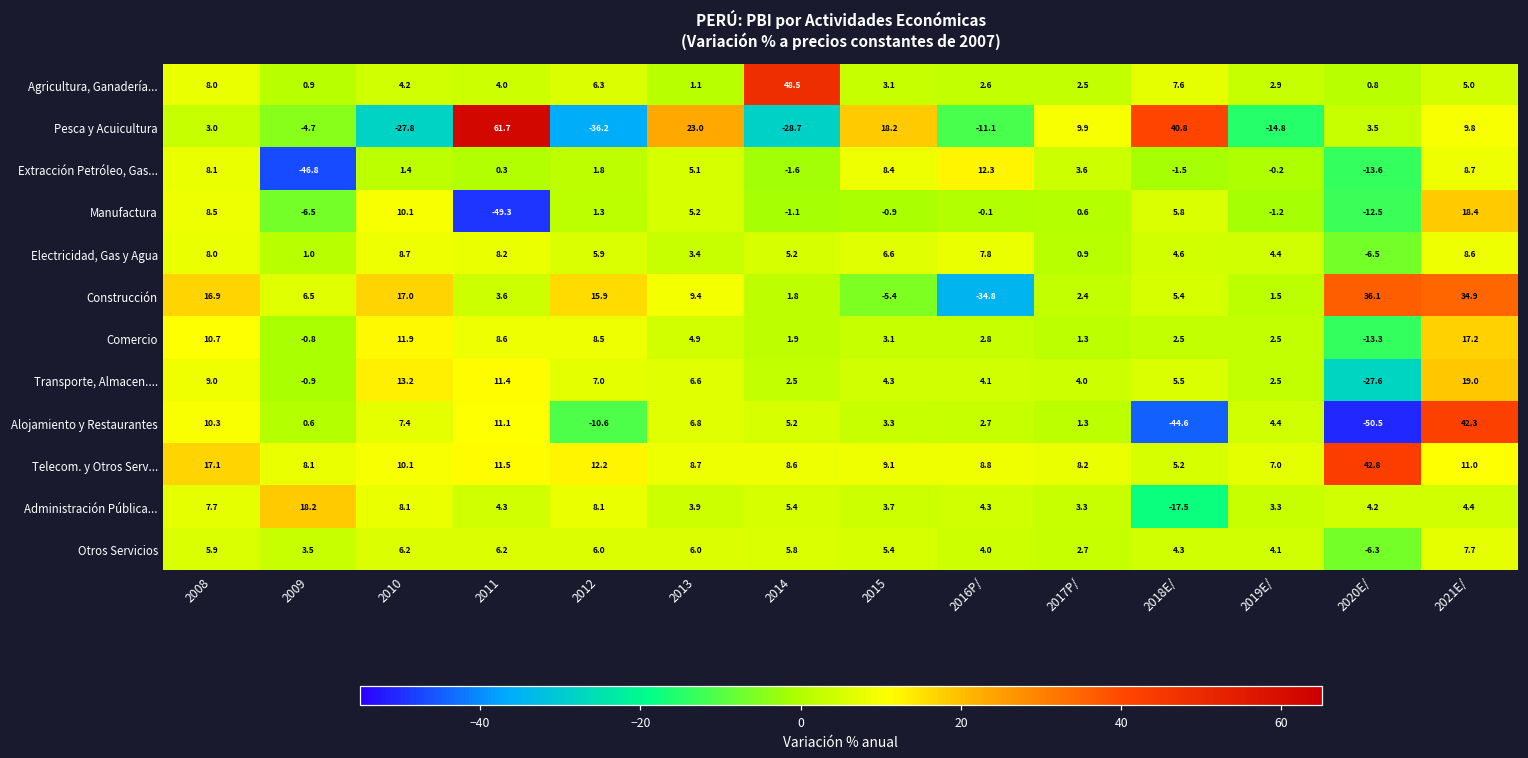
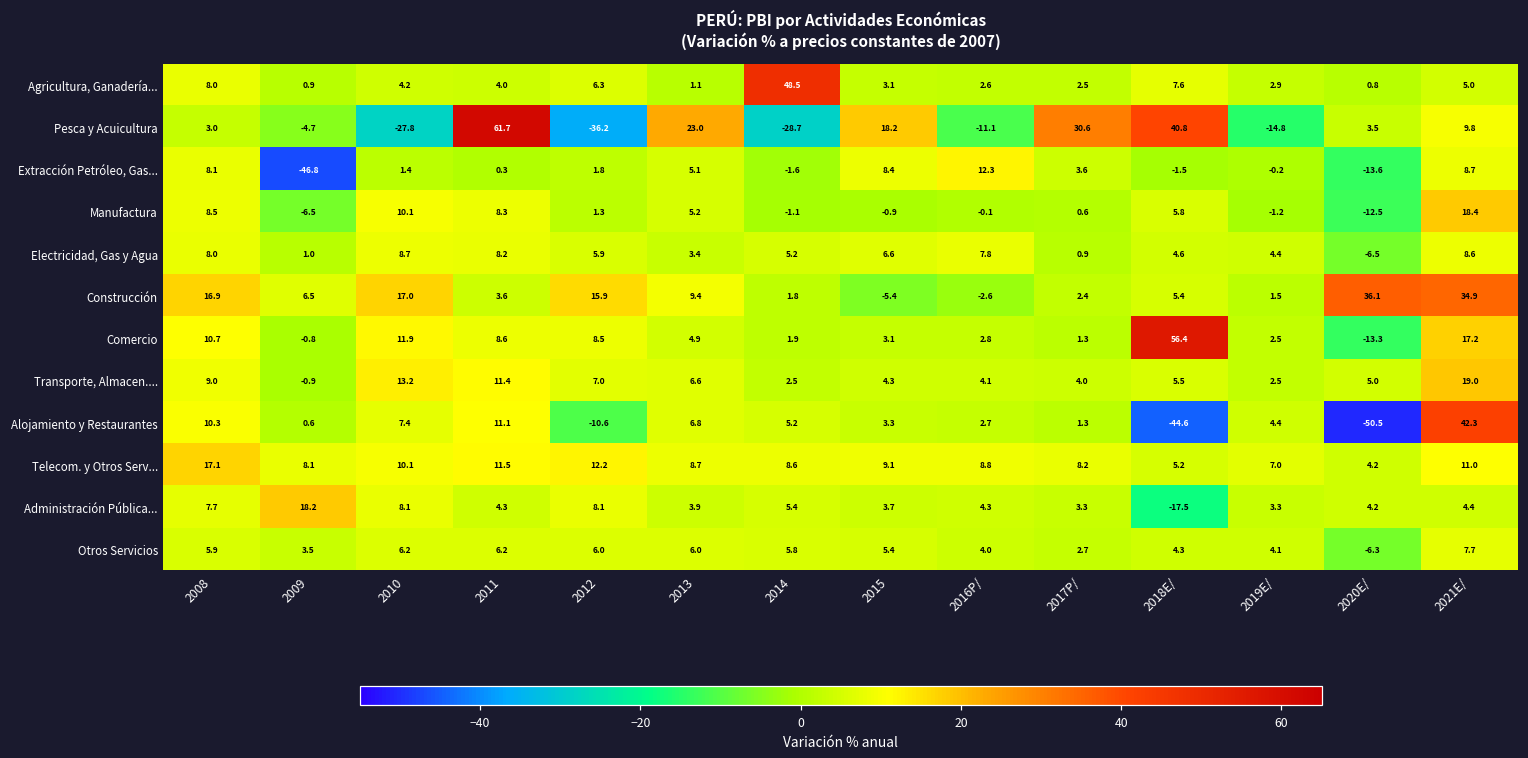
  {
    "Agricultura, Ganadería...": {
      "2008": 8.0,
      "2009": 0.9,
      "2010": 4.2,
      "2011": 4.0,
      "2012": 6.3,
      "2013": 1.1,
      "2014": 48.5,
      "2015": 3.1,
      "2016P/": 2.6,
      "2017P/": 2.5,
      "2018E/": 7.6,
      "2019E/": 2.9,
      "2020E/": 0.8,
      "2021E/": 5.0
    },
    "Pesca y Acuicultura": {
      "2008": 3.0,
      "2009": -4.7,
      "2010": -27.8,
      "2011": 61.7,
      "2012": -36.2,
      "2013": 23.0,
      "2014": -28.7,
      "2015": 18.2,
      "2016P/": -11.1,
-     "2017P/": 9.9,
+     "2017P/": 30.6,
      "2018E/": 40.8,
      "2019E/": -14.8,
      "2020E/": 3.5,
      "2021E/": 9.8
    },
    "Extracción Petróleo, Gas...": {
      "2008": 8.1,
      "2009": -46.8,
      "2010": 1.4,
      "2011": 0.3,
      "2012": 1.8,
      "2013": 5.1,
      "2014": -1.6,
      "2015": 8.4,
      "2016P/": 12.3,
      "2017P/": 3.6,
      "2018E/": -1.5,
      "2019E/": -0.2,
      "2020E/": -13.6,
      "2021E/": 8.7
    },
    "Manufactura": {
      "2008": 8.5,
      "2009": -6.5,
      "2010": 10.1,
-     "2011": -49.3,
+     "2011": 8.3,
      "2012": 1.3,
      "2013": 5.2,
      "2014": -1.1,
      "2015": -0.9,
      "2016P/": -0.1,
      "2017P/": 0.6,
      "2018E/": 5.8,
      "2019E/": -1.2,
      "2020E/": -12.5,
      "2021E/": 18.4
    },
    "Electricidad, Gas y Agua": {
      "2008": 8.0,
      "2009": 1.0,
      "2010": 8.7,
      "2011": 8.2,
      "2012": 5.9,
      "2013": 3.4,
      "2014": 5.2,
      "2015": 6.6,
      "2016P/": 7.8,
      "2017P/": 0.9,
      "2018E/": 4.6,
      "2019E/": 4.4,
      "2020E/": -6.5,
      "2021E/": 8.6
    },
    "Construcción": {
      "2008": 16.9,
      "2009": 6.5,
      "2010": 17.0,
      "2011": 3.6,
      "2012": 15.9,
      "2013": 9.4,
      "2014": 1.8,
      "2015": -5.4,
-     "2016P/": -34.8,
+     "2016P/": -2.6,
      "2017P/": 2.4,
      "2018E/": 5.4,
      "2019E/": 1.5,
      "2020E/": 36.1,
      "2021E/": 34.9
    },
    "Comercio": {
      "2008": 10.7,
      "2009": -0.8,
      "2010": 11.9,
      "2011": 8.6,
      "2012": 8.5,
      "2013": 4.9,
      "2014": 1.9,
      "2015": 3.1,
      "2016P/": 2.8,
      "2017P/": 1.3,
-     "2018E/": 2.5,
+     "2018E/": 56.4,
      "2019E/": 2.5,
      "2020E/": -13.3,
      "2021E/": 17.2
    },
    "Transporte, Almacen....": {
      "2008": 9.0,
      "2009": -0.9,
      "2010": 13.2,
      "2011": 11.4,
      "2012": 7.0,
      "2013": 6.6,
      "2014": 2.5,
      "2015": 4.3,
      "2016P/": 4.1,
      "2017P/": 4.0,
      "2018E/": 5.5,
      "2019E/": 2.5,
-     "2020E/": -27.6,
+     "2020E/": 5.0,
      "2021E/": 19.0
    },
    "Alojamiento y Restaurantes": {
      "2008": 10.3,
      "2009": 0.6,
      "2010": 7.4,
      "2011": 11.1,
      "2012": -10.6,
      "2013": 6.8,
      "2014": 5.2,
      "2015": 3.3,
      "2016P/": 2.7,
      "2017P/": 1.3,
      "2018E/": -44.6,
      "2019E/": 4.4,
      "2020E/": -50.5,
      "2021E/": 42.3
    },
    "Telecom. y Otros Serv...": {
      "2008": 17.1,
      "2009": 8.1,
      "2010": 10.1,
      "2011": 11.5,
      "2012": 12.2,
      "2013": 8.7,
      "2014": 8.6,
      "2015": 9.1,
      "2016P/": 8.8,
      "2017P/": 8.2,
      "2018E/": 5.2,
      "2019E/": 7.0,
-     "2020E/": 42.8,
+     "2020E/": 4.2,
      "2021E/": 11.0
    },
    "Administración Pública...": {
      "2008": 7.7,
      "2009": 18.2,
      "2010": 8.1,
      "2011": 4.3,
      "2012": 8.1,
      "2013": 3.9,
      "2014": 5.4,
      "2015": 3.7,
      "2016P/": 4.3,
      "2017P/": 3.3,
      "2018E/": -17.5,
      "2019E/": 3.3,
      "2020E/": 4.2,
      "2021E/": 4.4
    },
    "Otros Servicios": {
      "2008": 5.9,
      "2009": 3.5,
      "2010": 6.2,
      "2011": 6.2,
      "2012": 6.0,
      "2013": 6.0,
      "2014": 5.8,
      "2015": 5.4,
      "2016P/": 4.0,
      "2017P/": 2.7,
      "2018E/": 4.3,
      "2019E/": 4.1,
      "2020E/": -6.3,
      "2021E/": 7.7
    }
  }
